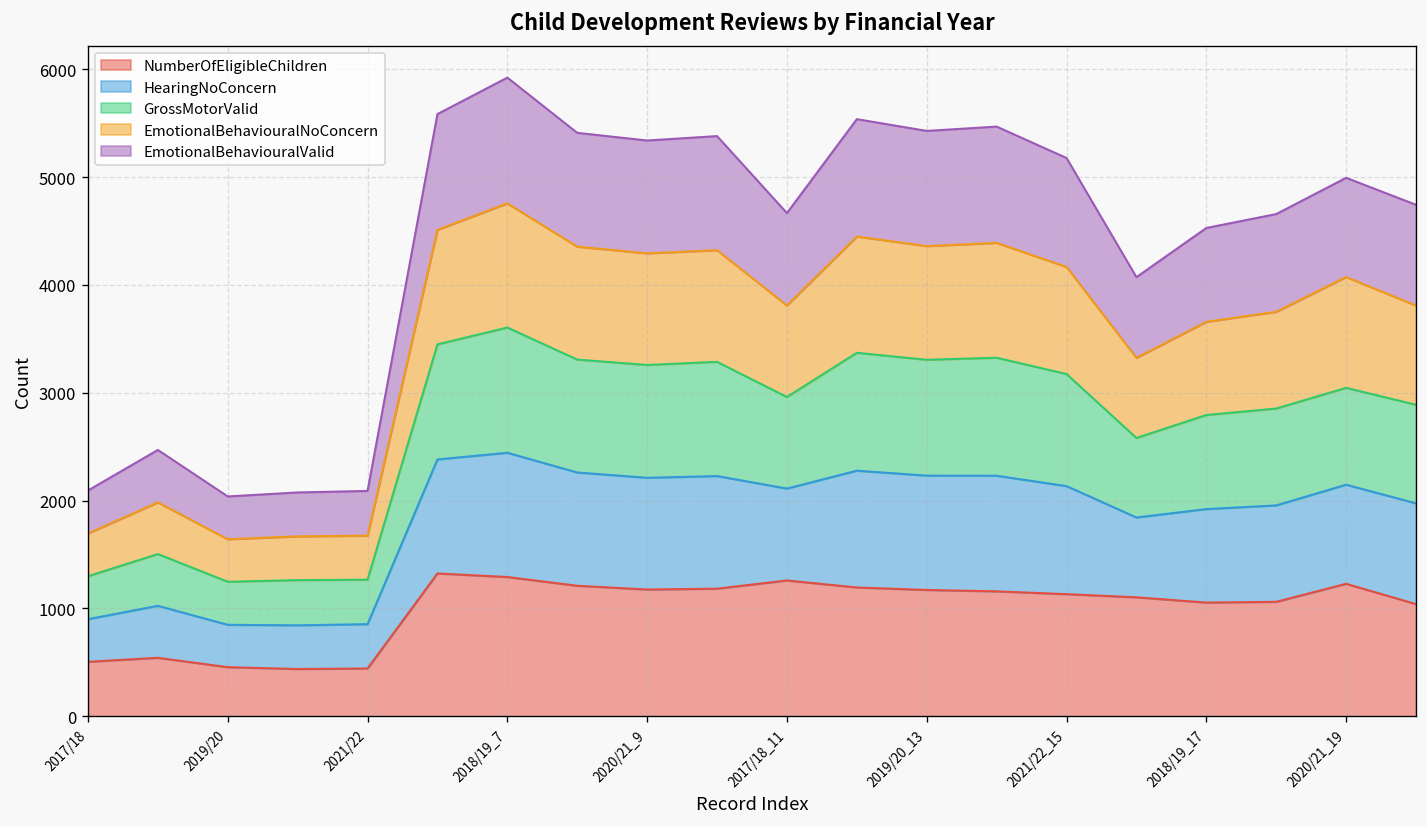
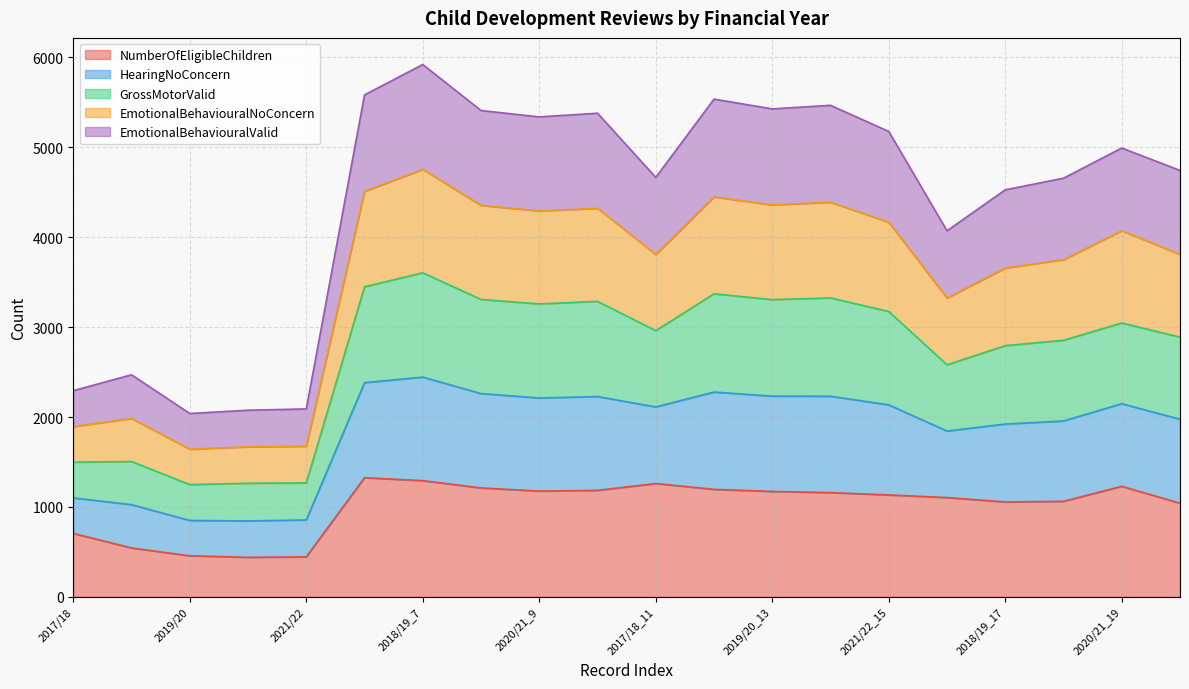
  {
    "NumberOfEligibleChildren": {
-     "2017/18": 500,
+     "2017/18": 700,
      "2019/20": 500,
      "2021/22": 400,
      "2018/19_7": 1300,
      "2020/21_9": 1200,
      "2017/18_11": 1300,
      "2019/20_13": 1200,
      "2021/22_15": 1100,
      "2018/19_17": 1100,
      "2020/21_19": 1200
    },
    "HearingNoConcern": {
      "2017/18": 400,
      "2019/20": 400,
      "2021/22": 400,
      "2018/19_7": 1200,
      "2020/21_9": 1000,
      "2017/18_11": 900,
      "2019/20_13": 1100,
      "2021/22_15": 1000,
      "2018/19_17": 900,
      "2020/21_19": 900
    },
    "GrossMotorValid": {
      "2017/18": 400,
      "2019/20": 400,
      "2021/22": 400,
      "2018/19_7": 1200,
      "2020/21_9": 1000,
      "2017/18_11": 800,
      "2019/20_13": 1100,
      "2021/22_15": 1000,
      "2018/19_17": 900,
      "2020/21_19": 900
    },
    "EmotionalBehaviouralNoConcern": {
      "2017/18": 400,
      "2019/20": 400,
      "2021/22": 400,
      "2018/19_7": 1200,
      "2020/21_9": 1000,
      "2017/18_11": 800,
      "2019/20_13": 1100,
      "2021/22_15": 1000,
      "2018/19_17": 900,
      "2020/21_19": 1000
    },
    "EmotionalBehaviouralValid": {
      "2017/18": 400,
      "2019/20": 400,
      "2021/22": 400,
      "2018/19_7": 1200,
      "2020/21_9": 1000,
      "2017/18_11": 900,
      "2019/20_13": 1100,
      "2021/22_15": 1000,
      "2018/19_17": 900,
      "2020/21_19": 900
    }
  }
